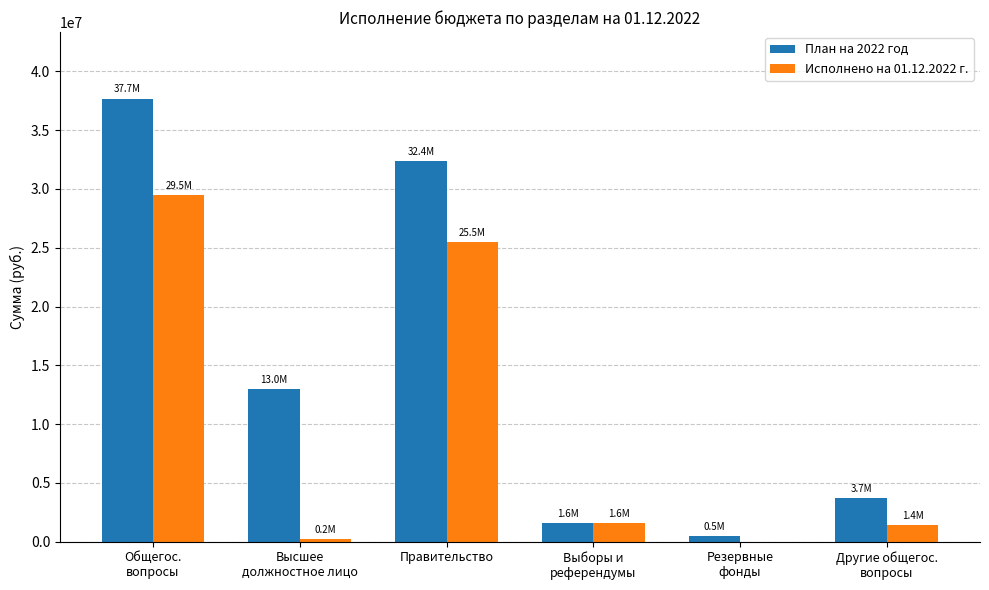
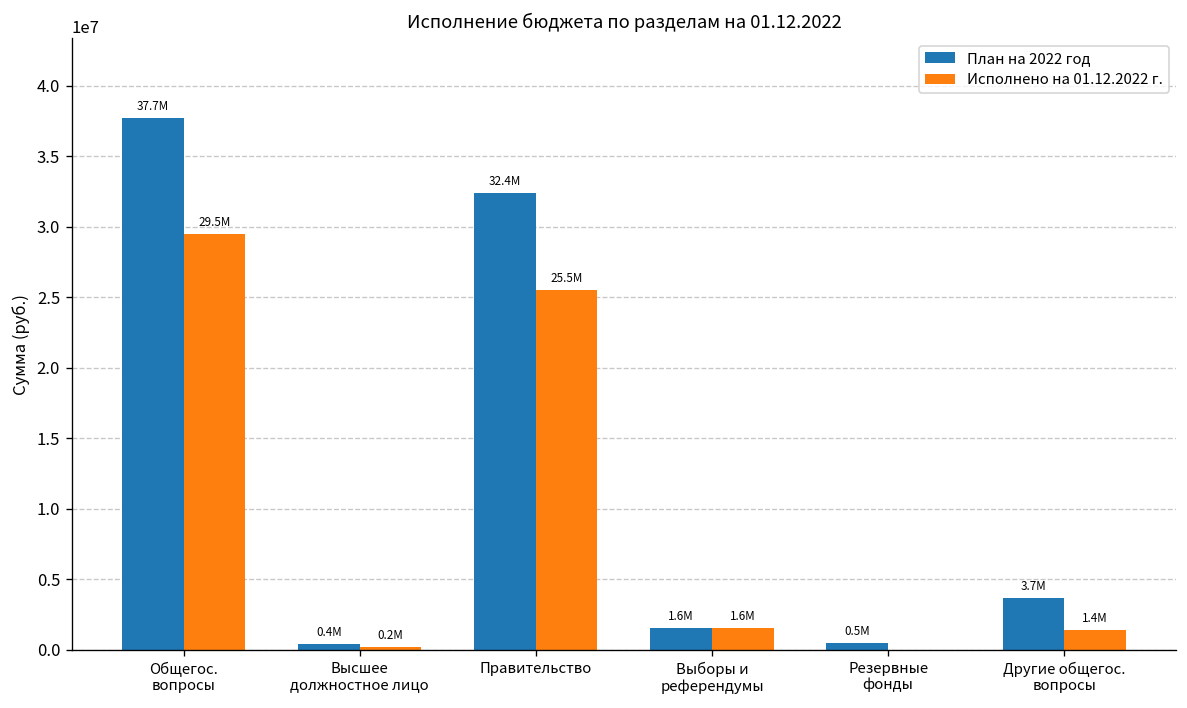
  {
    "План на 2022 год": {
      "Общегос. вопросы": "37.7M",
-     "Высшее должностное лицо": "13.0M",
+     "Высшее должностное лицо": "0.4M",
      "Правительство": "32.4M",
      "Выборы и референдумы": "1.6M",
      "Резервные фонды": "0.5M",
      "Другие общегос. вопросы": "3.7M"
    },
    "Исполнено на 01.12.2022 г.": {
      "Общегос. вопросы": "29.5M",
      "Высшее должностное лицо": "0.2M",
      "Правительство": "25.5M",
      "Выборы и референдумы": "1.6M",
      "Другие общегос. вопросы": "1.4M"
    }
  }
